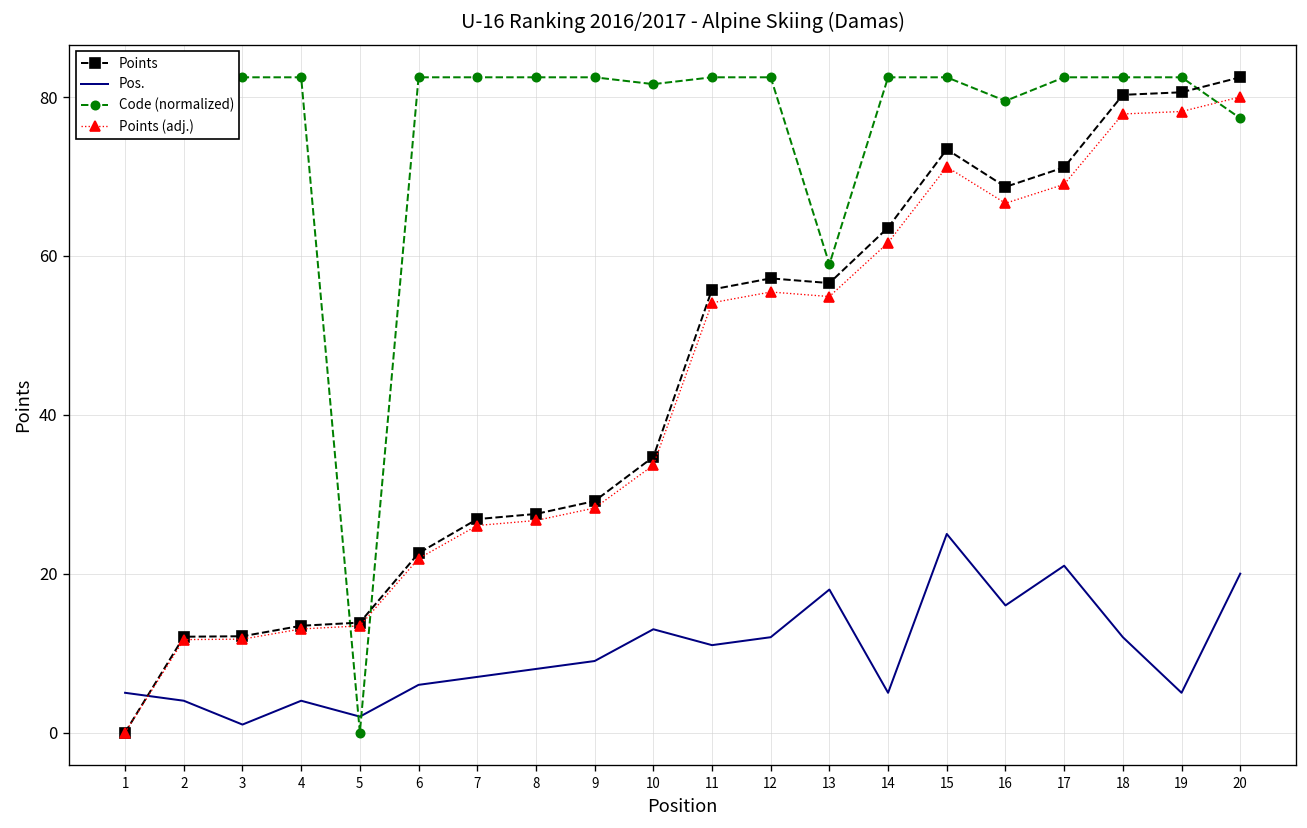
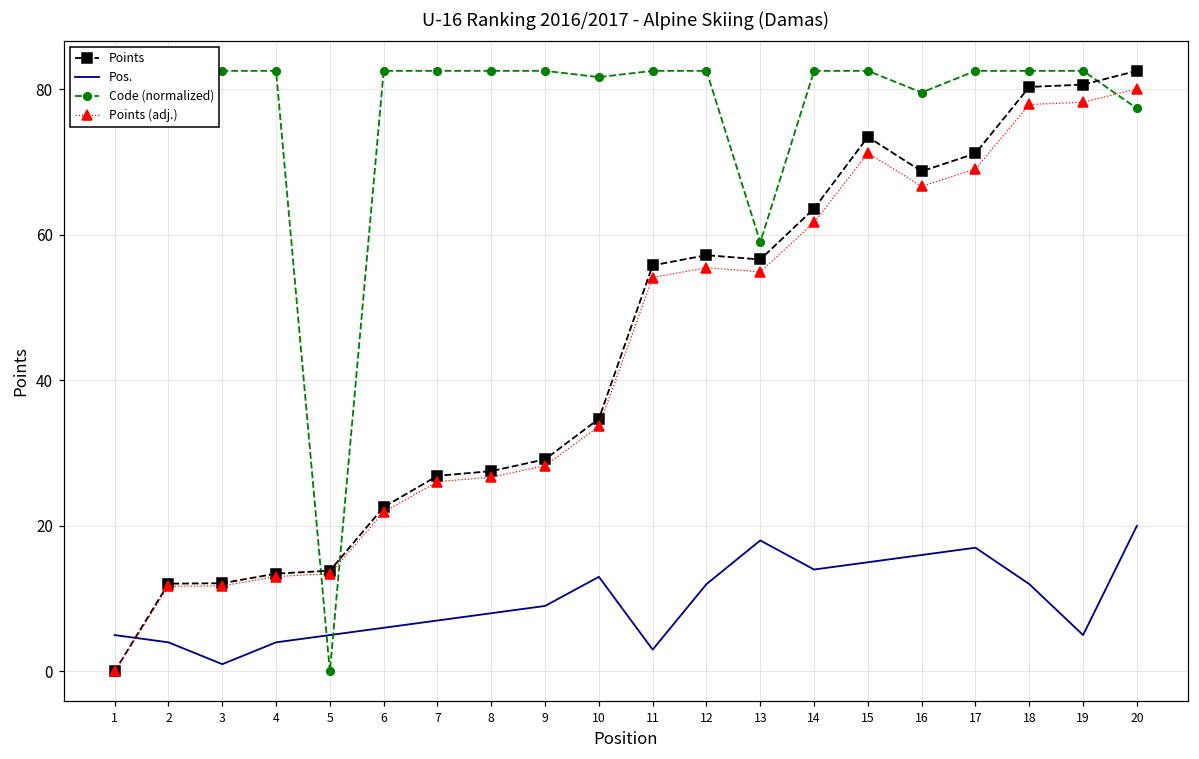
  {
    "Points": {
      "4": 13,
      "5": 14,
      "6": 23,
      "7": 27,
      "8": 28,
      "9": 29,
      "10": 35,
      "11": 56,
      "12": 57,
      "13": 57,
      "14": 64,
      "15": 73,
      "16": 69,
      "17": 71,
      "18": 80,
      "19": 81,
      "20": 83
    },
    "Pos.": {
      "1": 5,
      "2": 4,
      "3": 1,
      "4": 4,
-     "5": 2,
+     "5": 5,
      "6": 6,
      "7": 7,
      "8": 8,
      "9": 9,
      "10": 13,
-     "11": 11,
+     "11": 3,
      "12": 12,
      "13": 18,
-     "14": 5,
-     "15": 25,
+     "14": 14,
+     "15": 15,
      "16": 16,
-     "17": 21,
+     "17": 17,
      "18": 12,
      "19": 5,
      "20": 20
    },
    "Code (normalized)": {
      "3": 82,
      "4": 82,
      "5": 0,
      "6": 82,
      "7": 82,
      "8": 82,
      "9": 82,
      "10": 82,
      "11": 82,
      "12": 82,
      "13": 59,
      "14": 82,
      "15": 82,
      "16": 80,
      "17": 82,
      "18": 82,
      "19": 82,
      "20": 77
    },
    "Points (adj.)": {
      "4": 13,
      "5": 13,
      "6": 22,
      "7": 26,
      "8": 27,
      "9": 28,
      "10": 34,
      "11": 54,
      "12": 55,
      "13": 55,
      "14": 62,
      "15": 71,
      "16": 67,
      "17": 69,
      "18": 78,
      "19": 78,
      "20": 80
    }
  }
